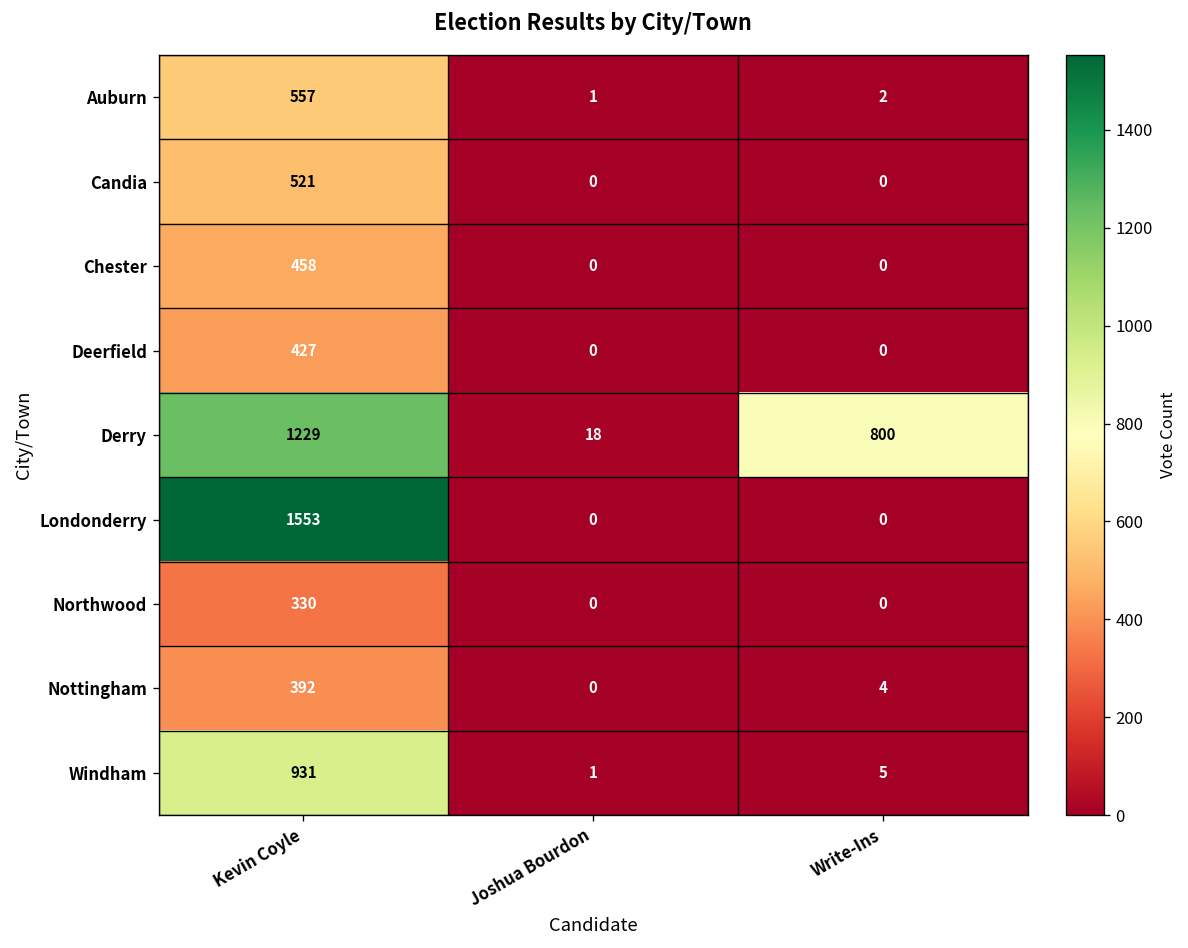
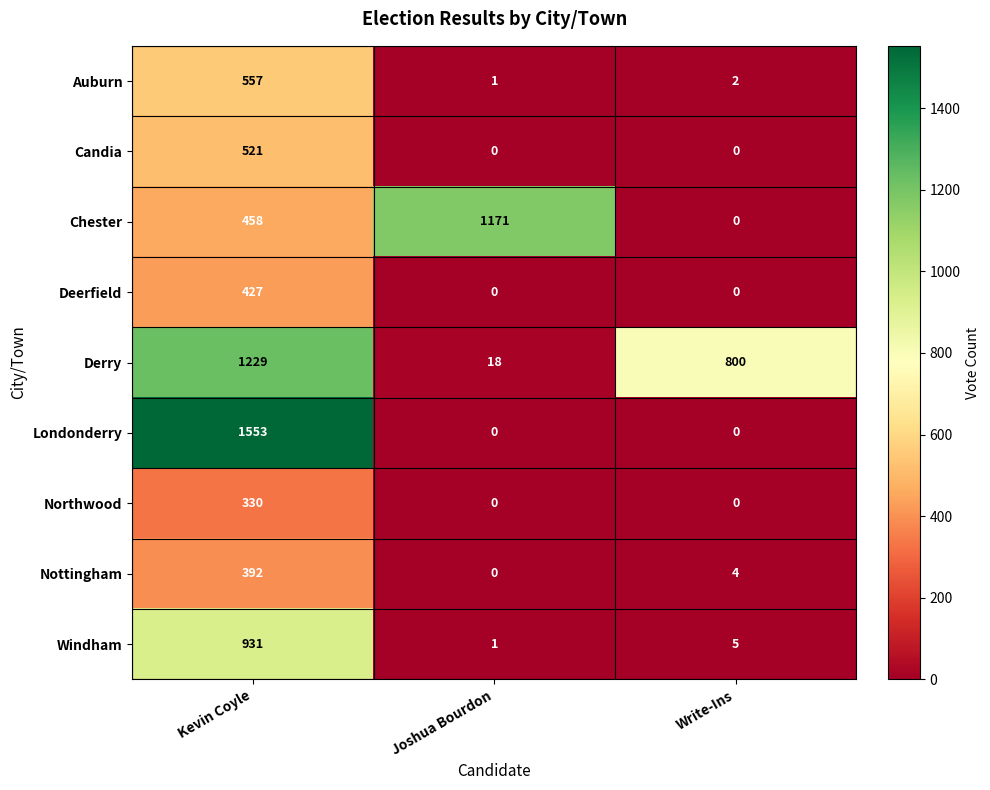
  {
    "Auburn": {
      "Kevin Coyle": 557,
      "Joshua Bourdon": 1,
      "Write-Ins": 2
    },
    "Candia": {
      "Kevin Coyle": 521,
      "Joshua Bourdon": 0,
      "Write-Ins": 0
    },
    "Chester": {
      "Kevin Coyle": 458,
-     "Joshua Bourdon": 0,
+     "Joshua Bourdon": 1171,
      "Write-Ins": 0
    },
    "Deerfield": {
      "Kevin Coyle": 427,
      "Joshua Bourdon": 0,
      "Write-Ins": 0
    },
    "Derry": {
      "Kevin Coyle": 1229,
      "Joshua Bourdon": 18,
      "Write-Ins": 800
    },
    "Londonderry": {
      "Kevin Coyle": 1553,
      "Joshua Bourdon": 0,
      "Write-Ins": 0
    },
    "Northwood": {
      "Kevin Coyle": 330,
      "Joshua Bourdon": 0,
      "Write-Ins": 0
    },
    "Nottingham": {
      "Kevin Coyle": 392,
      "Joshua Bourdon": 0,
      "Write-Ins": 4
    },
    "Windham": {
      "Kevin Coyle": 931,
      "Joshua Bourdon": 1,
      "Write-Ins": 5
    }
  }
